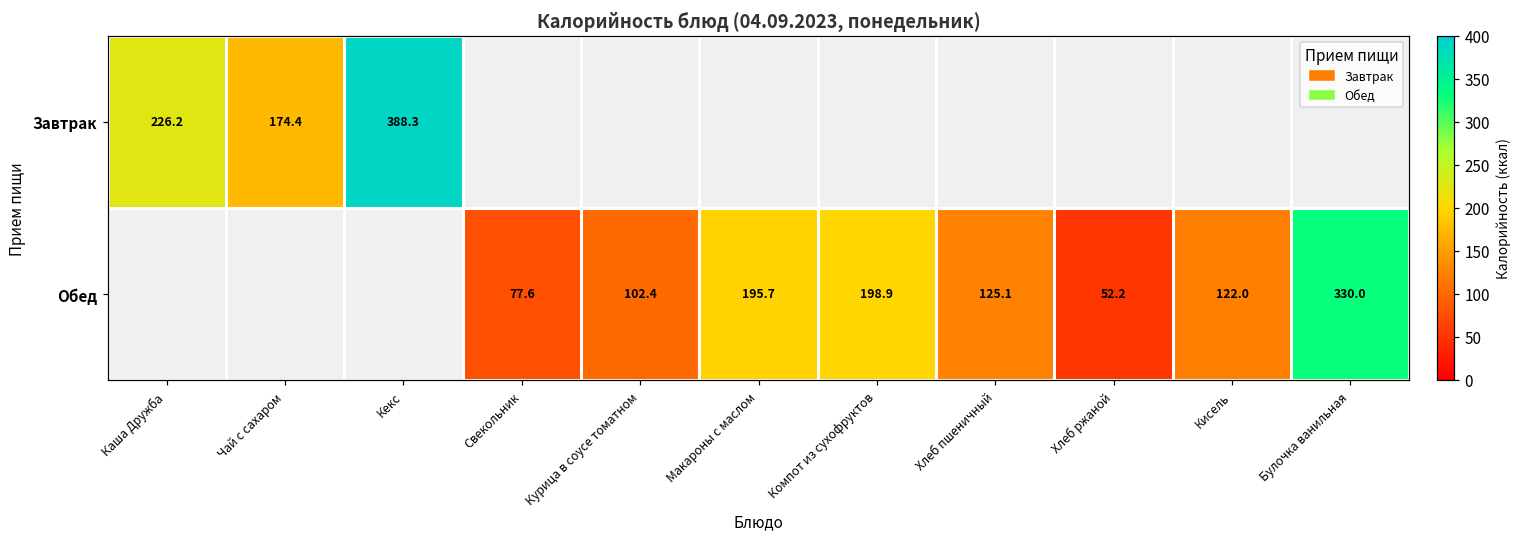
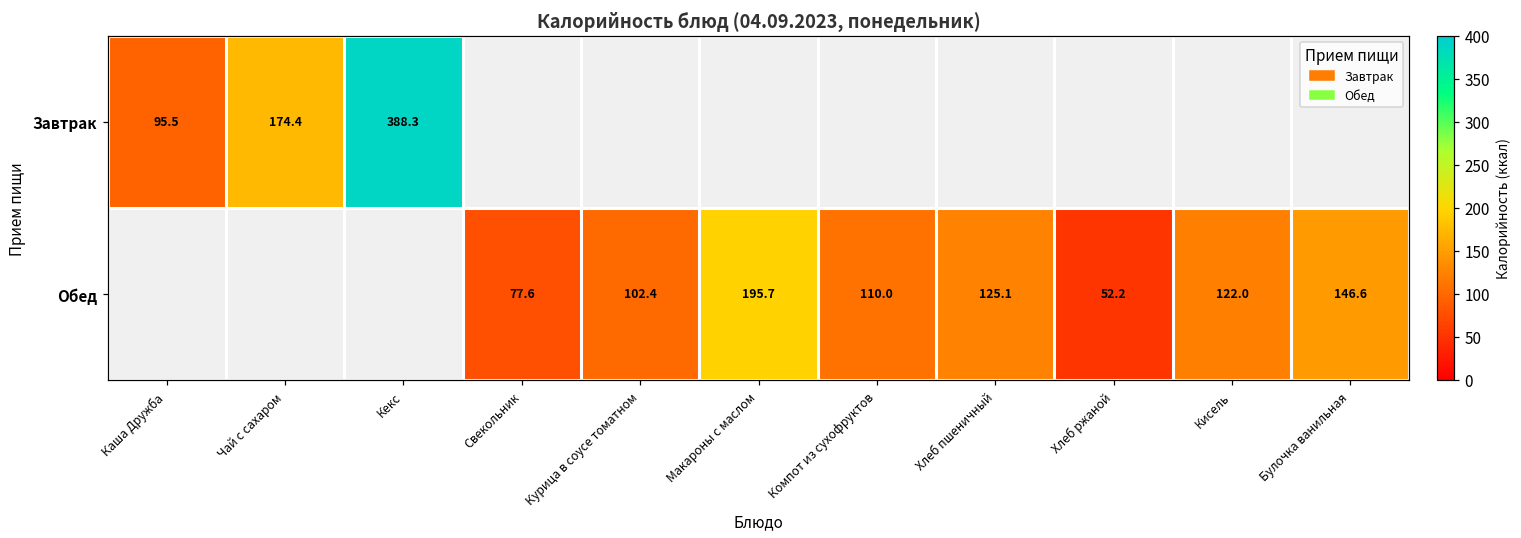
  {
    "Завтрак": {
-     "Каша Дружба": 226.2,
+     "Каша Дружба": 95.5,
      "Чай с сахаром": 174.4,
      "Кекс": 388.3
    },
    "Обед": {
      "Свекольник": 77.6,
      "Курица в соусе томатном": 102.4,
      "Макароны с маслом": 195.7,
-     "Компот из сухофруктов": 198.9,
+     "Компот из сухофруктов": 110.0,
      "Хлеб пшеничный": 125.1,
      "Хлеб ржаной": 52.2,
      "Кисель": 122.0,
-     "Булочка ванильная": 330.0
+     "Булочка ванильная": 146.6
    }
  }
